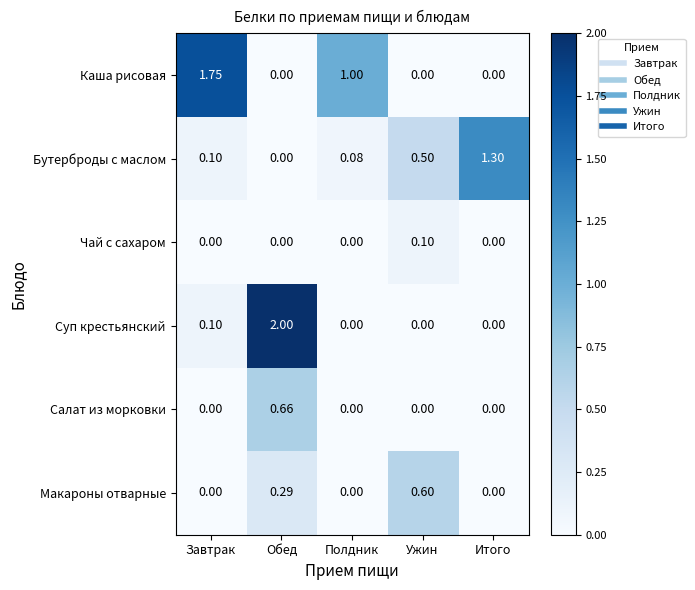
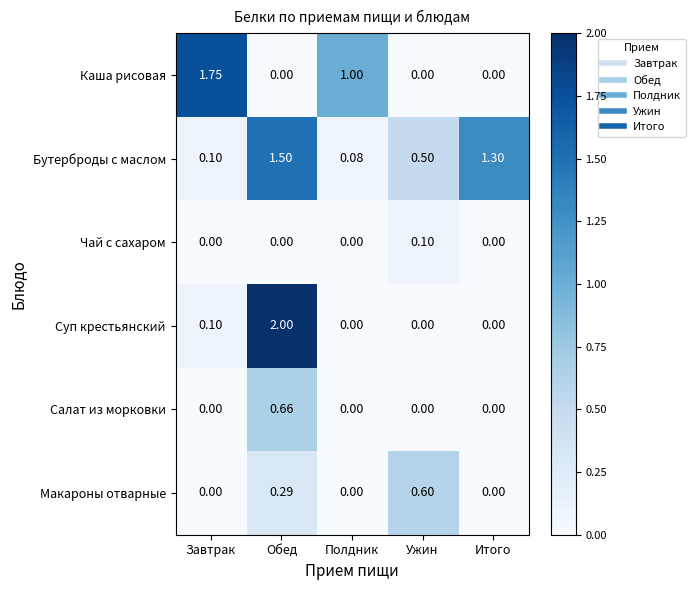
  {
    "Каша рисовая": {
      "Завтрак": 1.75,
      "Обед": 0.00,
      "Полдник": 1.00,
      "Ужин": 0.00,
      "Итого": 0.00
    },
    "Бутерброды с маслом": {
      "Завтрак": 0.10,
-     "Обед": 0.00,
+     "Обед": 1.50,
      "Полдник": 0.08,
      "Ужин": 0.50,
      "Итого": 1.30
    },
    "Чай с сахаром": {
      "Завтрак": 0.00,
      "Обед": 0.00,
      "Полдник": 0.00,
      "Ужин": 0.10,
      "Итого": 0.00
    },
    "Суп крестьянский": {
      "Завтрак": 0.10,
      "Обед": 2.00,
      "Полдник": 0.00,
      "Ужин": 0.00,
      "Итого": 0.00
    },
    "Салат из морковки": {
      "Завтрак": 0.00,
      "Обед": 0.66,
      "Полдник": 0.00,
      "Ужин": 0.00,
      "Итого": 0.00
    },
    "Макароны отварные": {
      "Завтрак": 0.00,
      "Обед": 0.29,
      "Полдник": 0.00,
      "Ужин": 0.60,
      "Итого": 0.00
    }
  }
